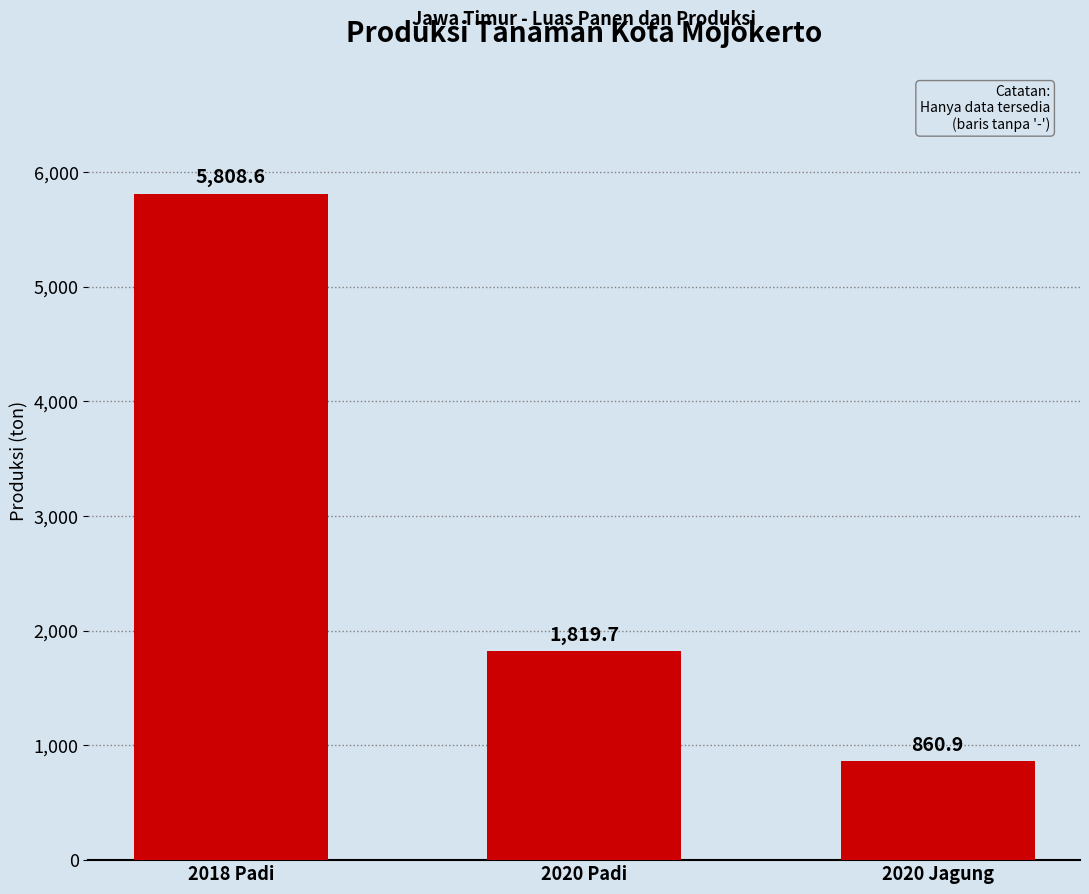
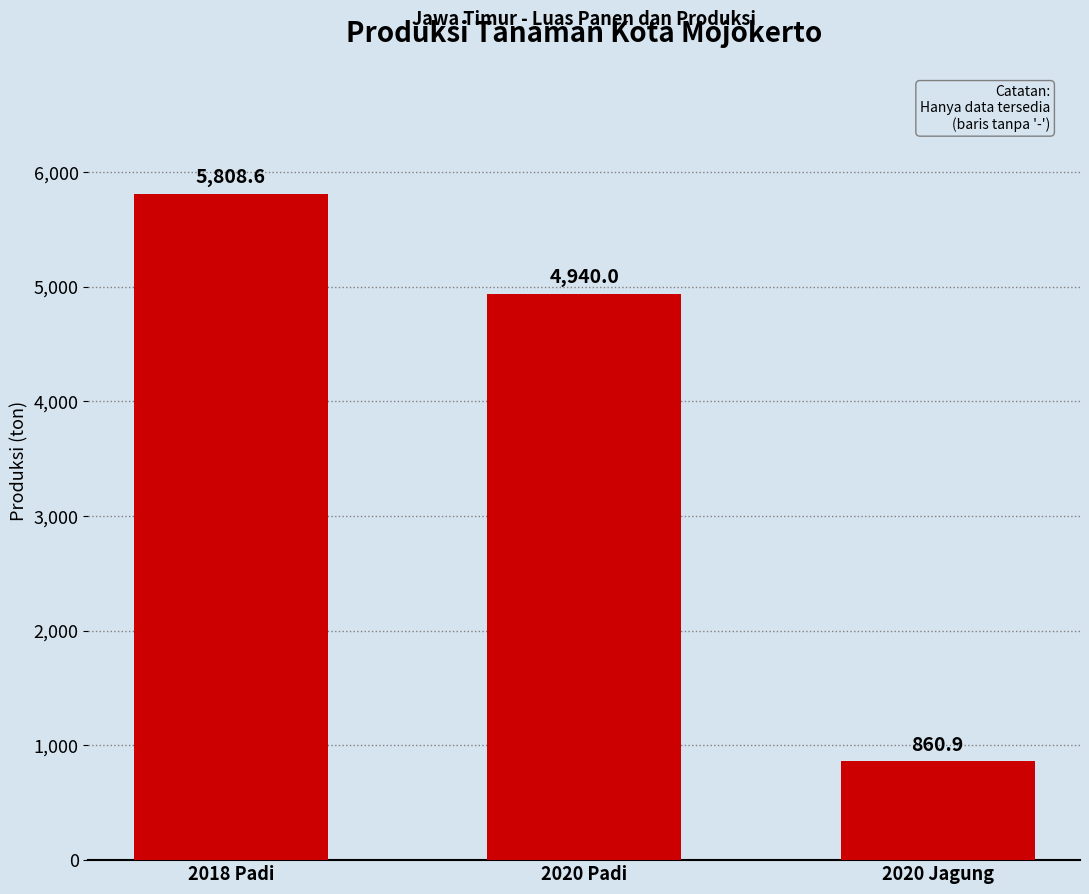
  {
    "2018 Padi": "5,808.6",
-   "2020 Padi": "1,819.7",
+   "2020 Padi": "4,940.0",
    "2020 Jagung": "860.9"
  }
